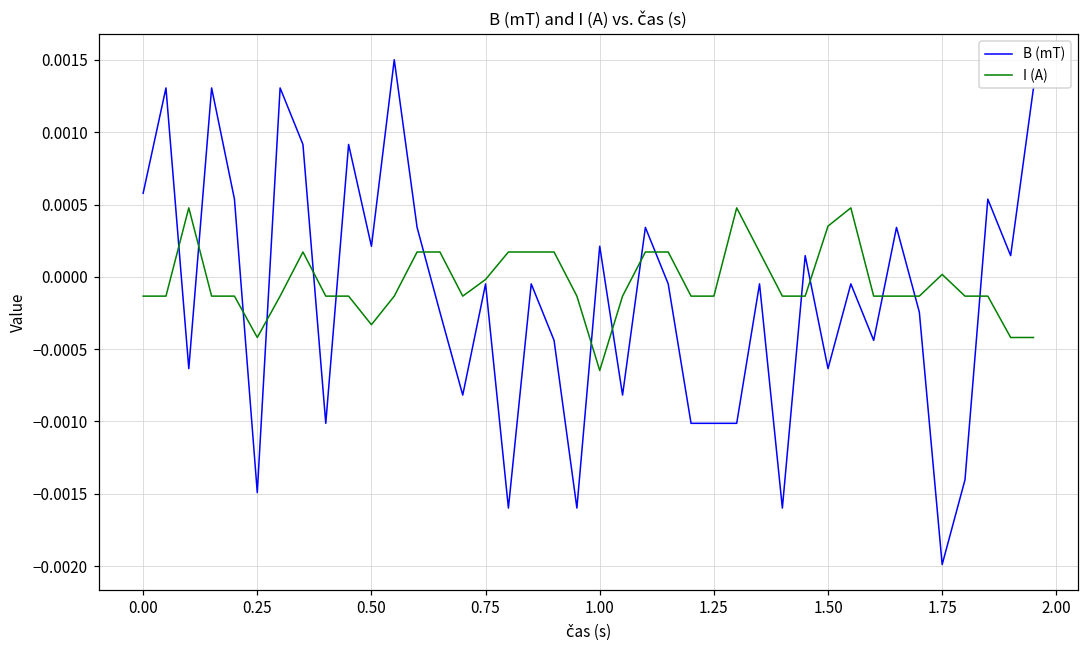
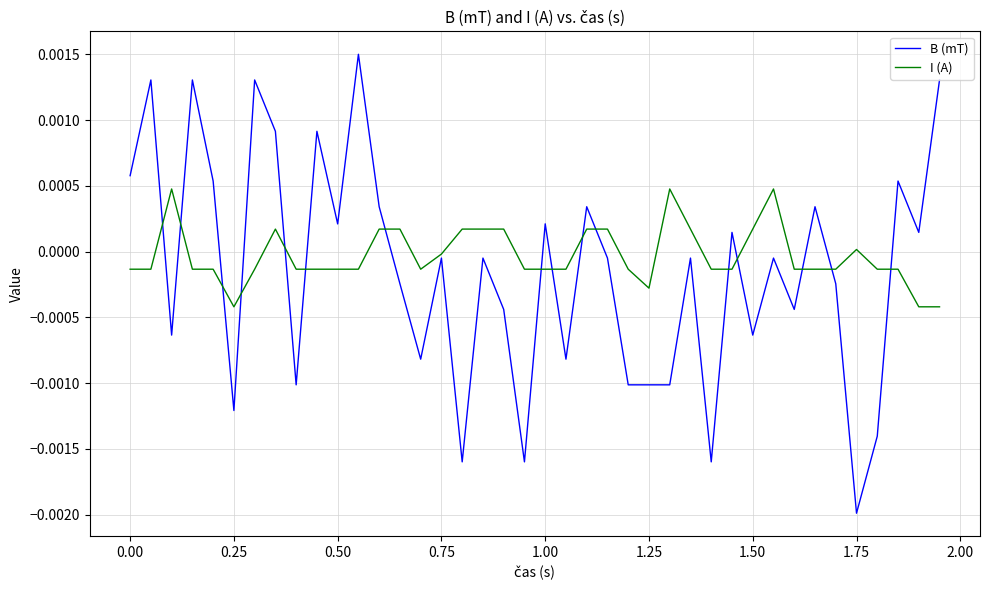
  {
    "B (mT)": {
      "0.00": 0.00058,
-     "0.25": -0.00149,
+     "0.25": -0.00121,
      "0.50": 0.00021,
      "0.75": -0.00005,
      "1.00": 0.00021,
      "1.25": -0.00101,
      "1.50": -0.00063,
      "1.75": -0.00199
    },
    "I (A)": {
      "0.00": -0.00013,
      "0.25": -0.00042,
-     "0.50": -0.00033,
+     "0.50": -0.00013,
      "0.75": -0.00002,
-     "1.00": -0.00065,
-     "1.25": -0.00013,
-     "1.50": 0.00035,
+     "1.00": -0.00013,
+     "1.25": -0.00028,
+     "1.50": 0.00017,
      "1.75": 0.00002
    }
  }
